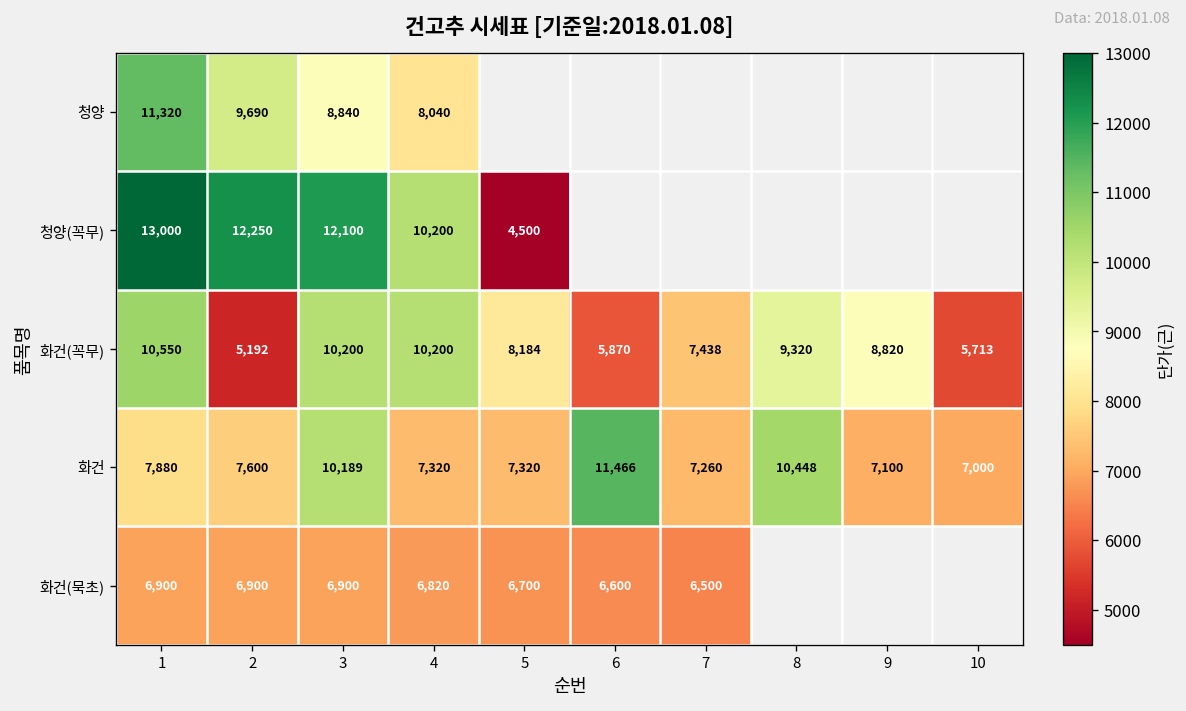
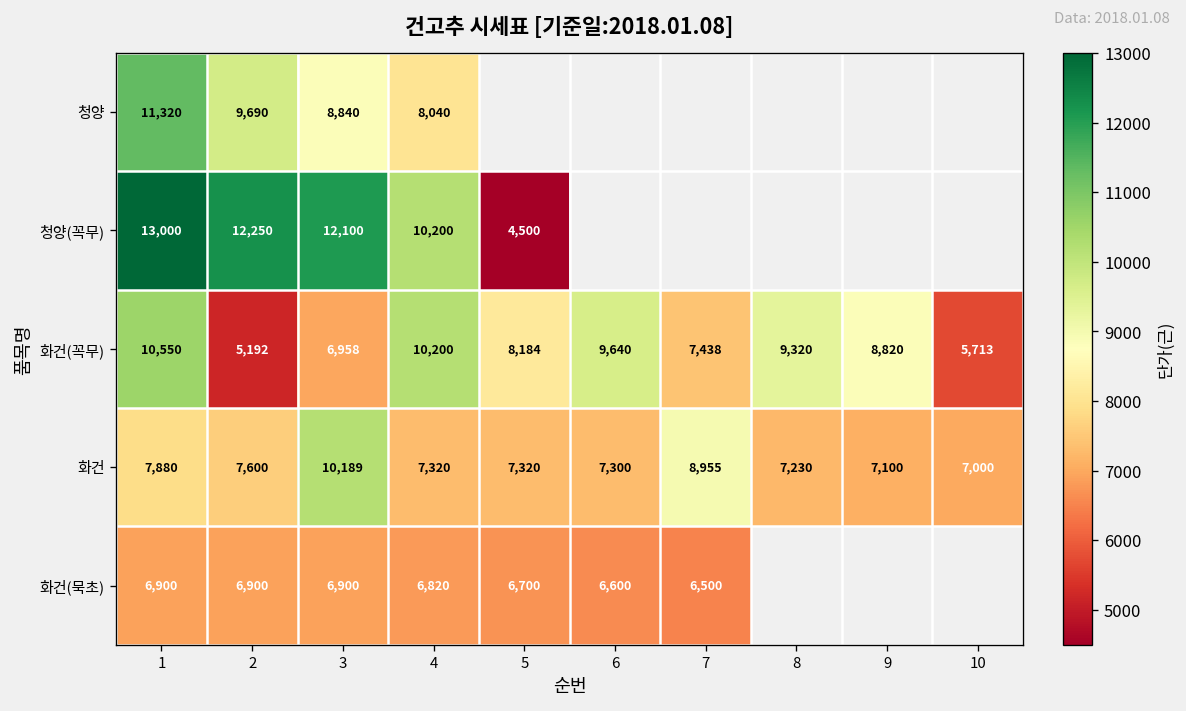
  {
    "청양": {
      "1": "11,320",
      "2": "9,690",
      "3": "8,840",
      "4": "8,040"
    },
    "청양(꼭무)": {
      "1": "13,000",
      "2": "12,250",
      "3": "12,100",
      "4": "10,200",
      "5": "4,500"
    },
    "화건(꼭무)": {
      "1": "10,550",
      "2": "5,192",
-     "3": "10,200",
+     "3": "6,958",
      "4": "10,200",
      "5": "8,184",
-     "6": "5,870",
+     "6": "9,640",
      "7": "7,438",
      "8": "9,320",
      "9": "8,820",
      "10": "5,713"
    },
    "화건": {
      "1": "7,880",
      "2": "7,600",
      "3": "10,189",
      "4": "7,320",
      "5": "7,320",
-     "6": "11,466",
-     "7": "7,260",
-     "8": "10,448",
+     "6": "7,300",
+     "7": "8,955",
+     "8": "7,230",
      "9": "7,100",
      "10": "7,000"
    },
    "화건(묵초)": {
      "1": "6,900",
      "2": "6,900",
      "3": "6,900",
      "4": "6,820",
      "5": "6,700",
      "6": "6,600",
      "7": "6,500"
    }
  }
